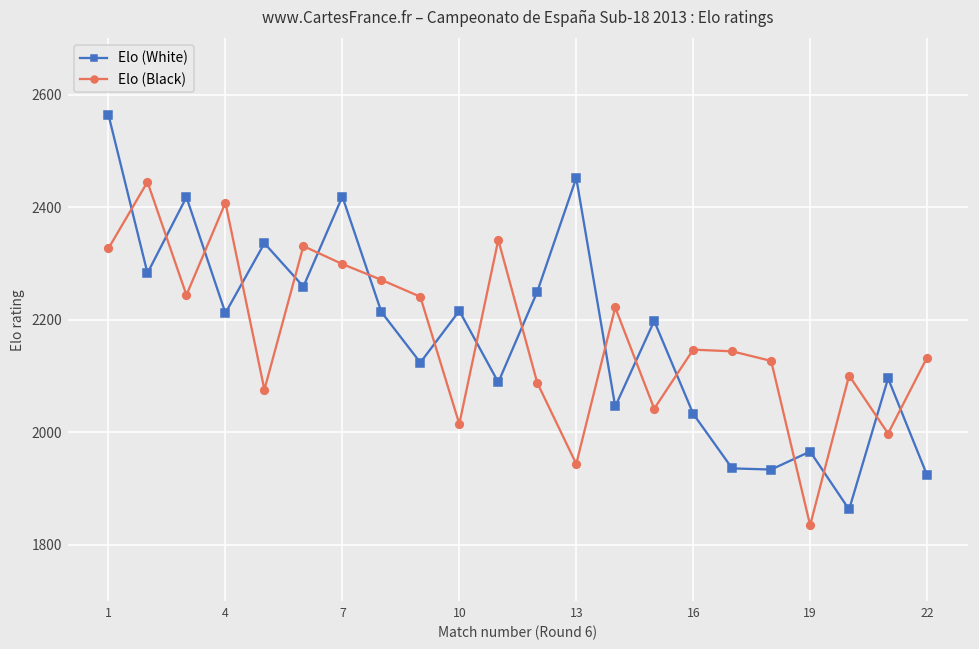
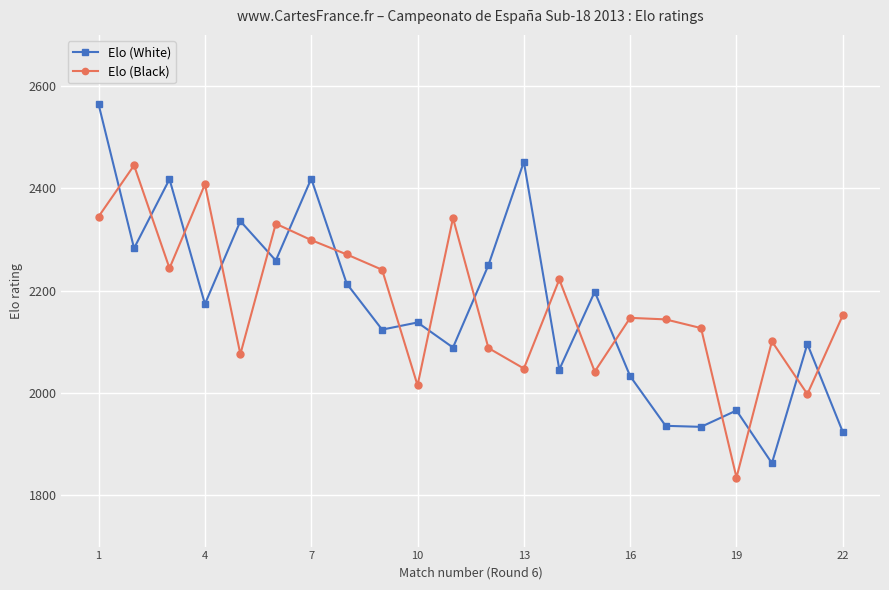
  {
    "Elo (White)": {
      "1": 2560,
-     "4": 2210,
+     "4": 2170,
      "7": 2420,
-     "10": 2220,
+     "10": 2140,
      "13": 2450,
      "16": 2030,
      "19": 1970,
      "22": 1920
    },
    "Elo (Black)": {
-     "1": 2330,
+     "1": 2350,
      "4": 2410,
      "7": 2300,
      "10": 2020,
-     "13": 1940,
+     "13": 2050,
      "16": 2150,
      "19": 1840,
-     "22": 2130
+     "22": 2150
    }
  }
